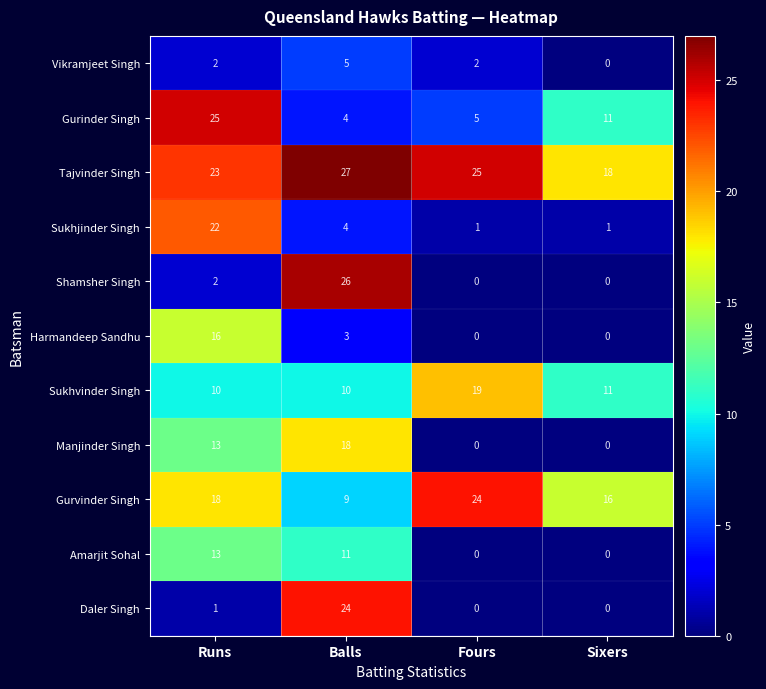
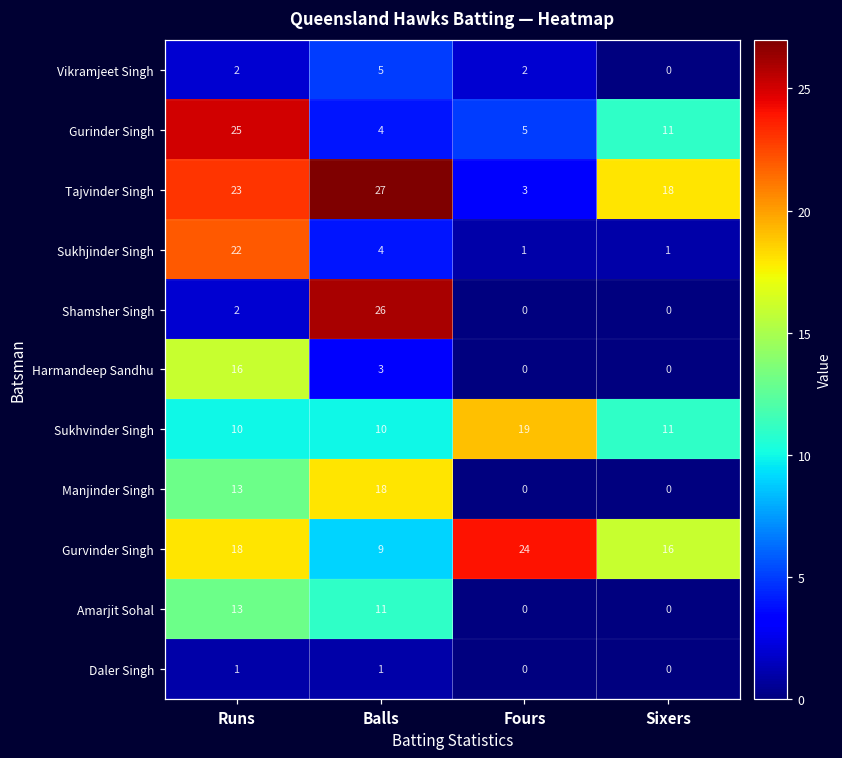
  {
    "Vikramjeet Singh": {
      "Runs": 2,
      "Balls": 5,
      "Fours": 2,
      "Sixers": 0
    },
    "Gurinder Singh": {
      "Runs": 25,
      "Balls": 4,
      "Fours": 5,
      "Sixers": 11
    },
    "Tajvinder Singh": {
      "Runs": 23,
      "Balls": 27,
-     "Fours": 25,
+     "Fours": 3,
      "Sixers": 18
    },
    "Sukhjinder Singh": {
      "Runs": 22,
      "Balls": 4,
      "Fours": 1,
      "Sixers": 1
    },
    "Shamsher Singh": {
      "Runs": 2,
      "Balls": 26,
      "Fours": 0,
      "Sixers": 0
    },
    "Harmandeep Sandhu": {
      "Runs": 16,
      "Balls": 3,
      "Fours": 0,
      "Sixers": 0
    },
    "Sukhvinder Singh": {
      "Runs": 10,
      "Balls": 10,
      "Fours": 19,
      "Sixers": 11
    },
    "Manjinder Singh": {
      "Runs": 13,
      "Balls": 18,
      "Fours": 0,
      "Sixers": 0
    },
    "Gurvinder Singh": {
      "Runs": 18,
      "Balls": 9,
      "Fours": 24,
      "Sixers": 16
    },
    "Amarjit Sohal": {
      "Runs": 13,
      "Balls": 11,
      "Fours": 0,
      "Sixers": 0
    },
    "Daler Singh": {
      "Runs": 1,
-     "Balls": 24,
+     "Balls": 1,
      "Fours": 0,
      "Sixers": 0
    }
  }
